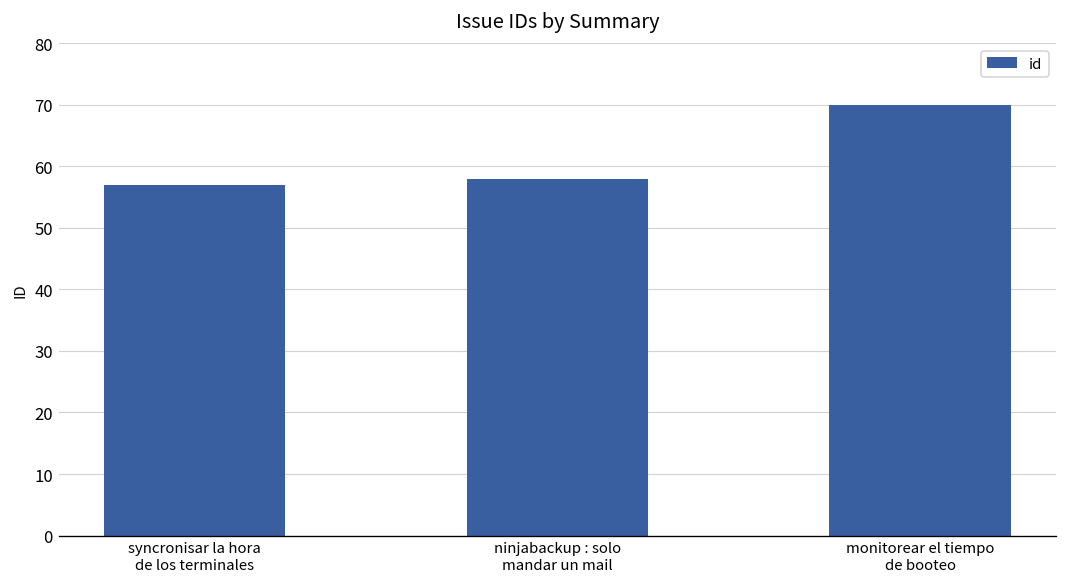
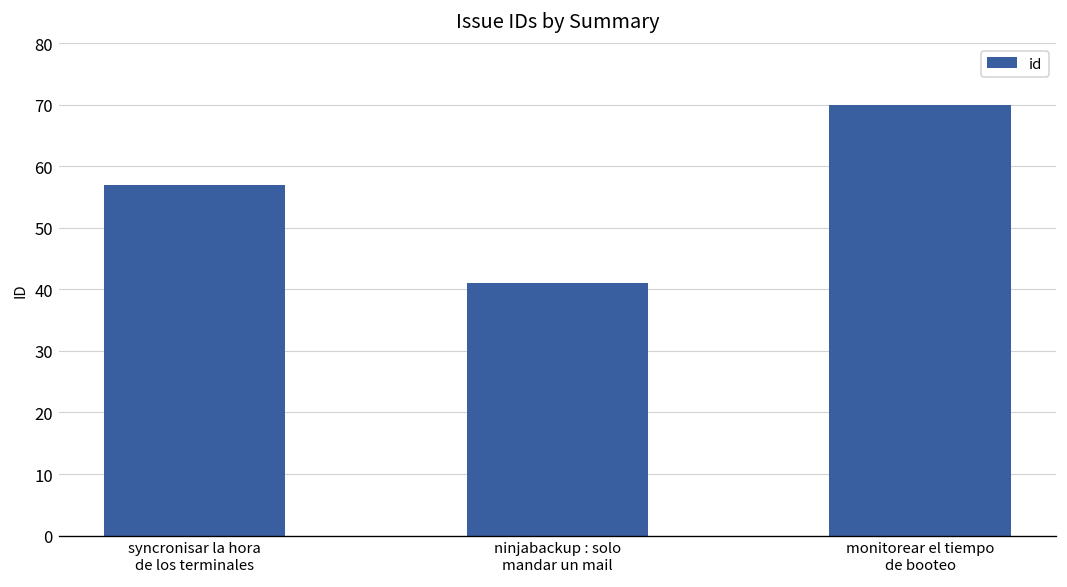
  {
    "syncronisar la hora de los terminales": 57,
-   "ninjabackup : solo mandar un mail": 58,
+   "ninjabackup : solo mandar un mail": 41,
    "monitorear el tiempo de booteo": 70
  }
